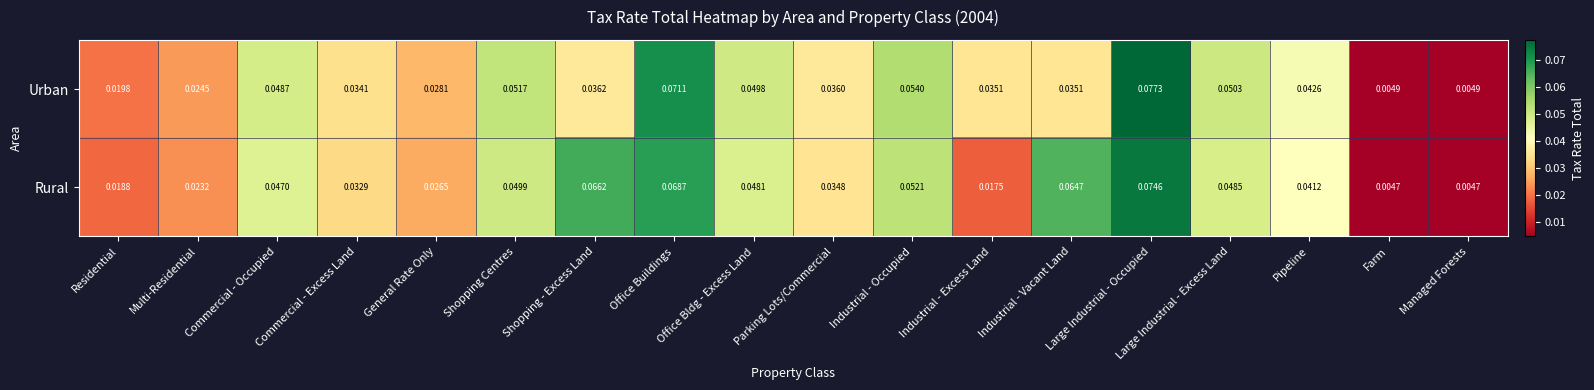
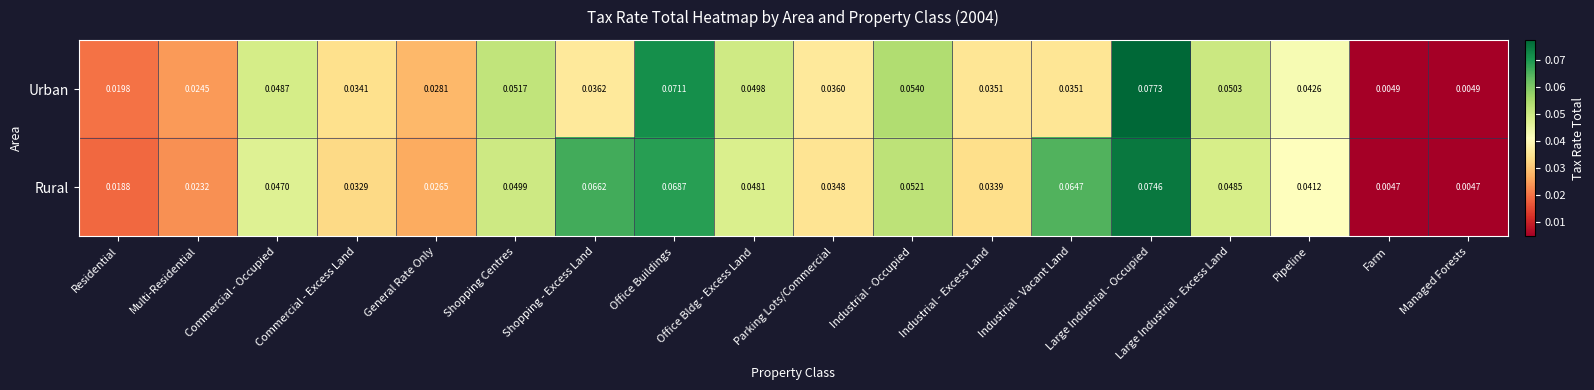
  {
    "Urban": {
      "Residential": 0.0198,
      "Multi-Residential": 0.0245,
      "Commercial - Occupied": 0.0487,
      "Commercial - Excess Land": 0.0341,
      "General Rate Only": 0.0281,
      "Shopping Centres": 0.0517,
      "Shopping - Excess Land": 0.0362,
      "Office Buildings": 0.0711,
      "Office Bldg - Excess Land": 0.0498,
      "Parking Lots/Commercial": 0.0360,
      "Industrial - Occupied": 0.0540,
      "Industrial - Excess Land": 0.0351,
      "Industrial - Vacant Land": 0.0351,
      "Large Industrial - Occupied": 0.0773,
      "Large Industrial - Excess Land": 0.0503,
      "Pipeline": 0.0426,
      "Farm": 0.0049,
      "Managed Forests": 0.0049
    },
    "Rural": {
      "Residential": 0.0188,
      "Multi-Residential": 0.0232,
      "Commercial - Occupied": 0.0470,
      "Commercial - Excess Land": 0.0329,
      "General Rate Only": 0.0265,
      "Shopping Centres": 0.0499,
      "Shopping - Excess Land": 0.0662,
      "Office Buildings": 0.0687,
      "Office Bldg - Excess Land": 0.0481,
      "Parking Lots/Commercial": 0.0348,
      "Industrial - Occupied": 0.0521,
-     "Industrial - Excess Land": 0.0175,
+     "Industrial - Excess Land": 0.0339,
      "Industrial - Vacant Land": 0.0647,
      "Large Industrial - Occupied": 0.0746,
      "Large Industrial - Excess Land": 0.0485,
      "Pipeline": 0.0412,
      "Farm": 0.0047,
      "Managed Forests": 0.0047
    }
  }
